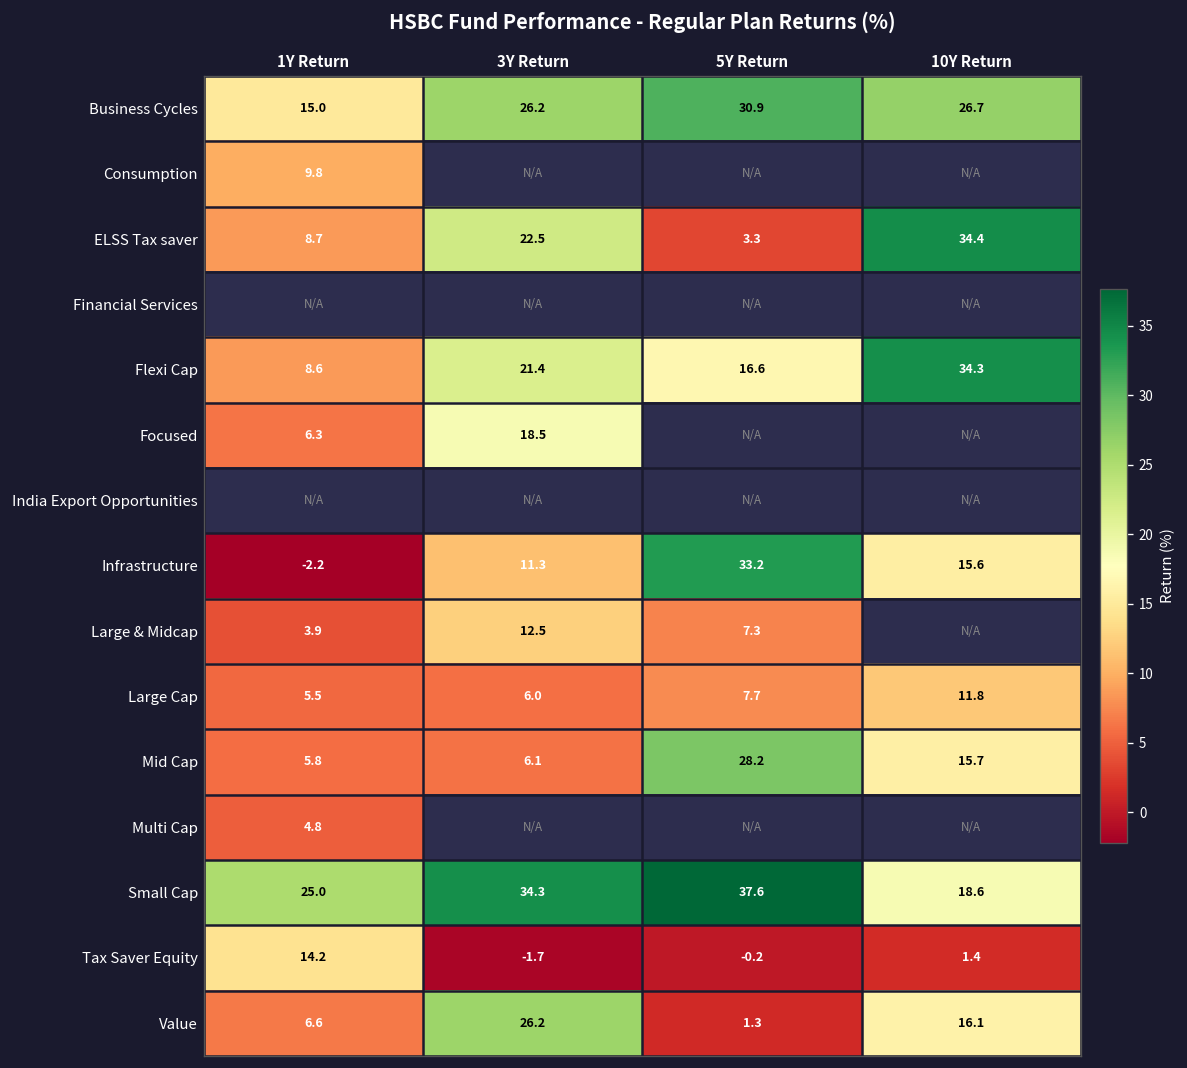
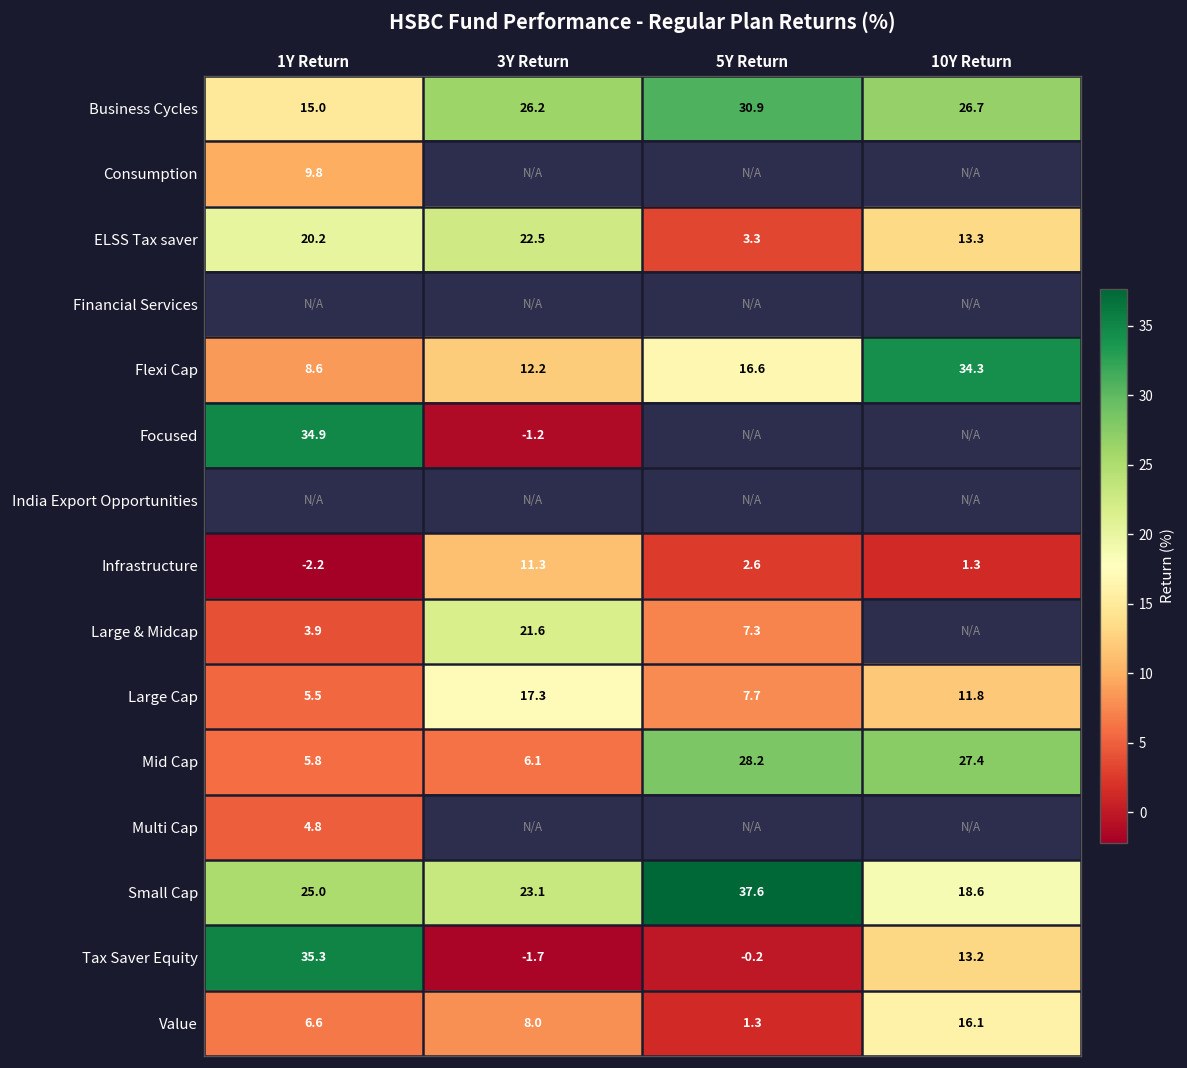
  {
    "Business Cycles": {
      "1Y Return": 15.0,
      "3Y Return": 26.2,
      "5Y Return": 30.9,
      "10Y Return": 26.7
    },
    "Consumption": {
      "1Y Return": 9.8
    },
    "ELSS Tax saver": {
-     "1Y Return": 8.7,
+     "1Y Return": 20.2,
      "3Y Return": 22.5,
      "5Y Return": 3.3,
-     "10Y Return": 34.4
+     "10Y Return": 13.3
    },
    "Flexi Cap": {
      "1Y Return": 8.6,
-     "3Y Return": 21.4,
+     "3Y Return": 12.2,
      "5Y Return": 16.6,
      "10Y Return": 34.3
    },
    "Focused": {
-     "1Y Return": 6.3,
-     "3Y Return": 18.5
+     "1Y Return": 34.9,
+     "3Y Return": -1.2
    },
    "Infrastructure": {
      "1Y Return": -2.2,
      "3Y Return": 11.3,
-     "5Y Return": 33.2,
-     "10Y Return": 15.6
+     "5Y Return": 2.6,
+     "10Y Return": 1.3
    },
    "Large & Midcap": {
      "1Y Return": 3.9,
-     "3Y Return": 12.5,
+     "3Y Return": 21.6,
      "5Y Return": 7.3
    },
    "Large Cap": {
      "1Y Return": 5.5,
-     "3Y Return": 6.0,
+     "3Y Return": 17.3,
      "5Y Return": 7.7,
      "10Y Return": 11.8
    },
    "Mid Cap": {
      "1Y Return": 5.8,
      "3Y Return": 6.1,
      "5Y Return": 28.2,
-     "10Y Return": 15.7
+     "10Y Return": 27.4
    },
    "Multi Cap": {
      "1Y Return": 4.8
    },
    "Small Cap": {
      "1Y Return": 25.0,
-     "3Y Return": 34.3,
+     "3Y Return": 23.1,
      "5Y Return": 37.6,
      "10Y Return": 18.6
    },
    "Tax Saver Equity": {
-     "1Y Return": 14.2,
+     "1Y Return": 35.3,
      "3Y Return": -1.7,
      "5Y Return": -0.2,
-     "10Y Return": 1.4
+     "10Y Return": 13.2
    },
    "Value": {
      "1Y Return": 6.6,
-     "3Y Return": 26.2,
+     "3Y Return": 8.0,
      "5Y Return": 1.3,
      "10Y Return": 16.1
    }
  }
